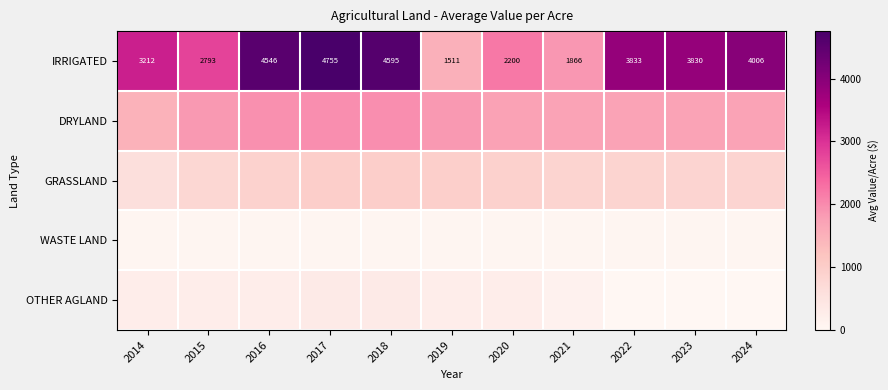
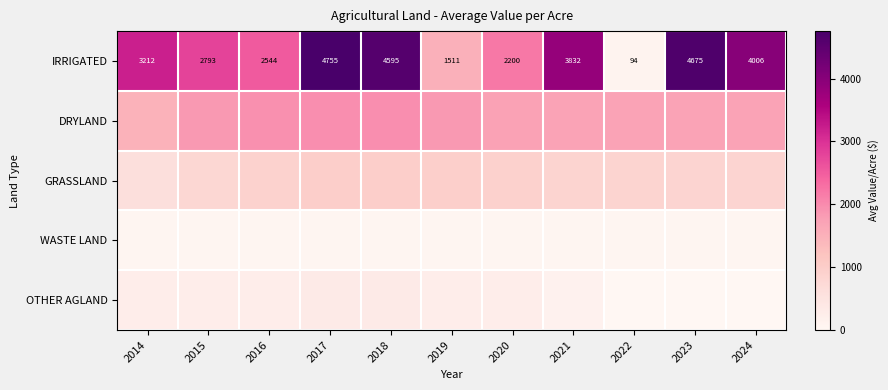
  {
    "IRRIGATED": {
      "2014": 3212,
      "2015": 2793,
-     "2016": 4546,
+     "2016": 2544,
      "2017": 4755,
      "2018": 4595,
      "2019": 1511,
      "2020": 2200,
-     "2021": 1866,
-     "2022": 3833,
-     "2023": 3830,
+     "2021": 3832,
+     "2022": 94,
+     "2023": 4675,
      "2024": 4006
    }
  }
